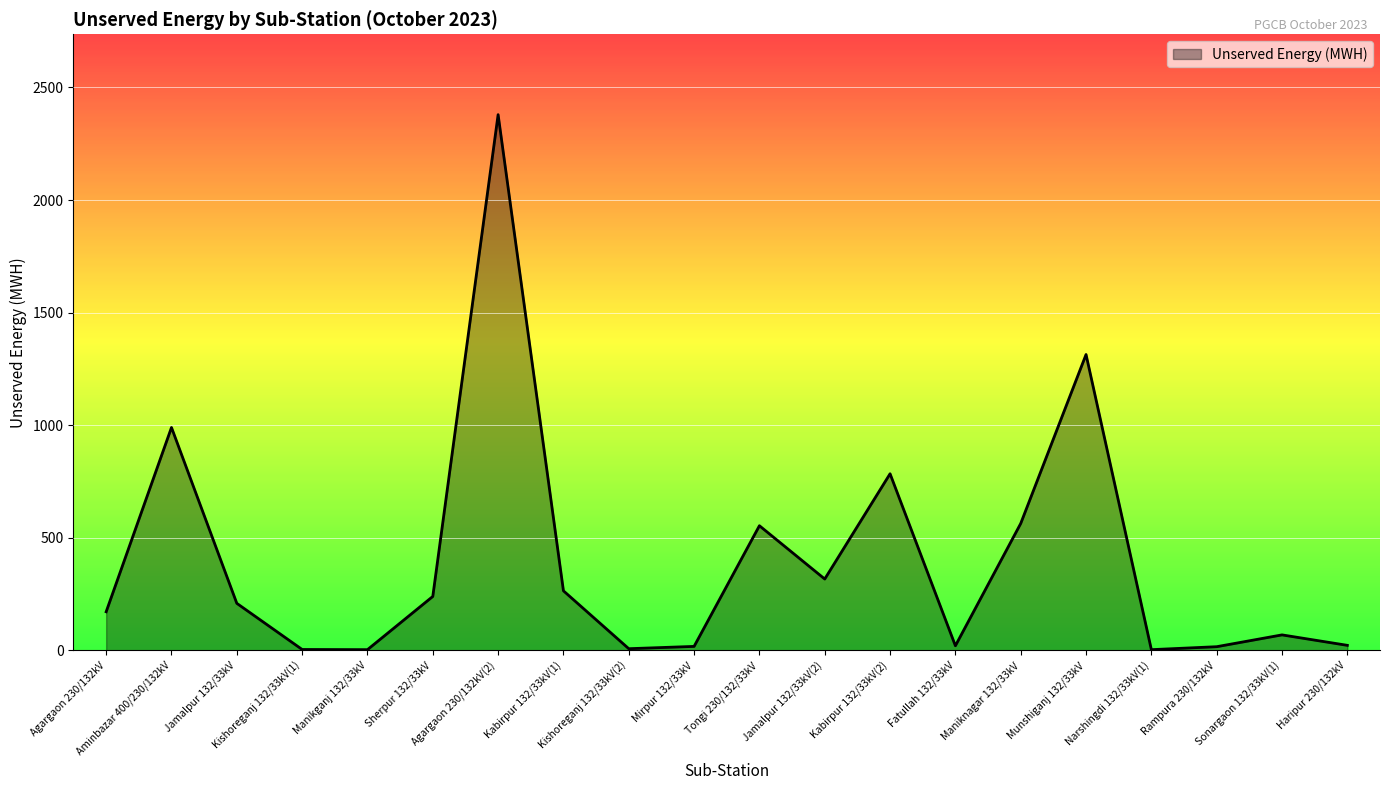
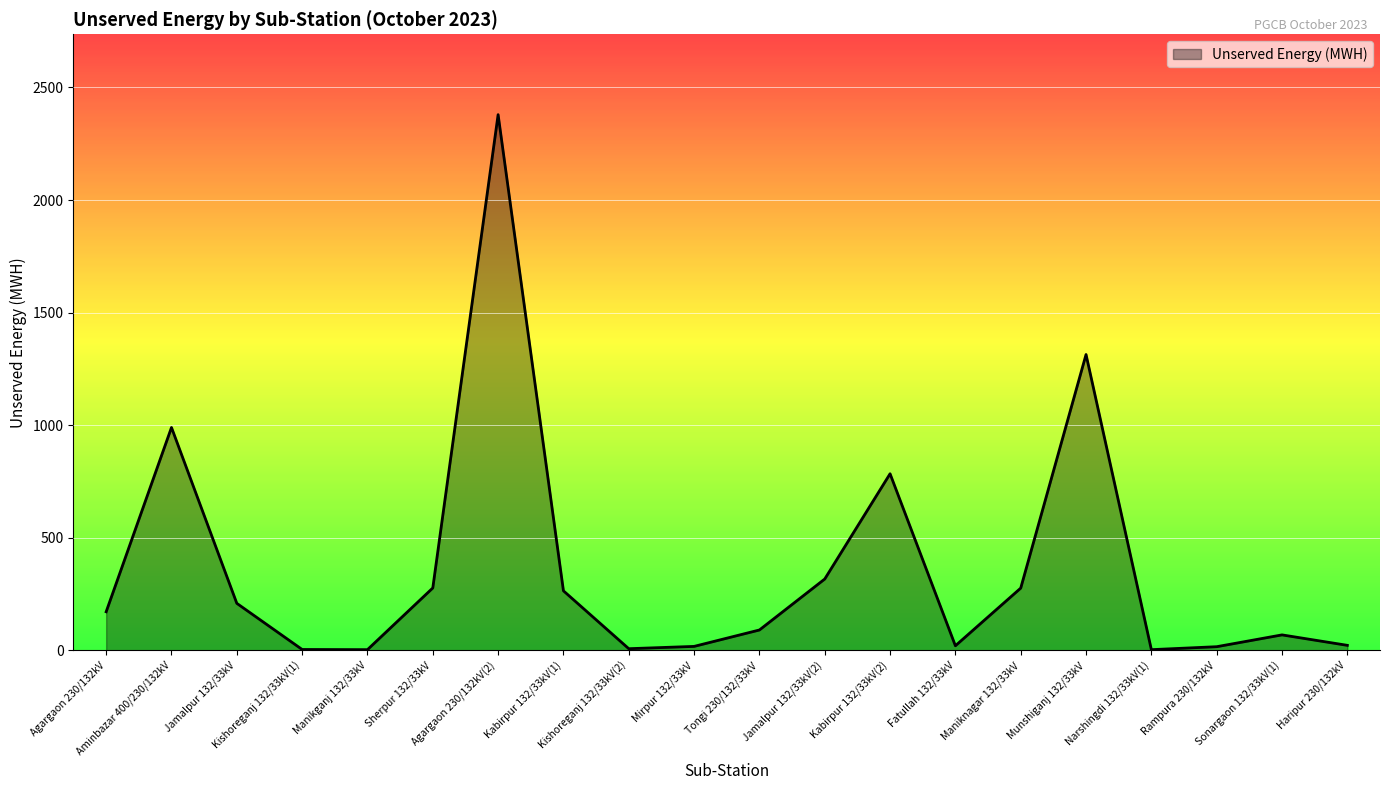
  {
    "Agargaon 230/132kV": 170,
    "Aminbazar 400/230/132kV": 990,
    "Jamalpur 132/33kV": 210,
    "Kishoreganj 132/33kV(1)": 0,
    "Manikganj 132/33kV": 0,
-   "Sherpur 132/33kV": 240,
+   "Sherpur 132/33kV": 280,
    "Agargaon 230/132kV(2)": 2380,
    "Kabirpur 132/33kV(1)": 260,
    "Kishoreganj 132/33kV(2)": 10,
    "Mirpur 132/33kV": 20,
-   "Tongi 230/132/33kV": 550,
+   "Tongi 230/132/33kV": 90,
    "Jamalpur 132/33kV(2)": 320,
    "Kabirpur 132/33kV(2)": 780,
    "Fatullah 132/33kV": 20,
-   "Maniknagar 132/33kV": 560,
+   "Maniknagar 132/33kV": 280,
    "Munshiganj 132/33kV": 1310,
    "Narshingdi 132/33kV(1)": 0,
    "Rampura 230/132kV": 20,
    "Sonargaon 132/33kV(1)": 70,
    "Haripur 230/132kV": 20
  }
